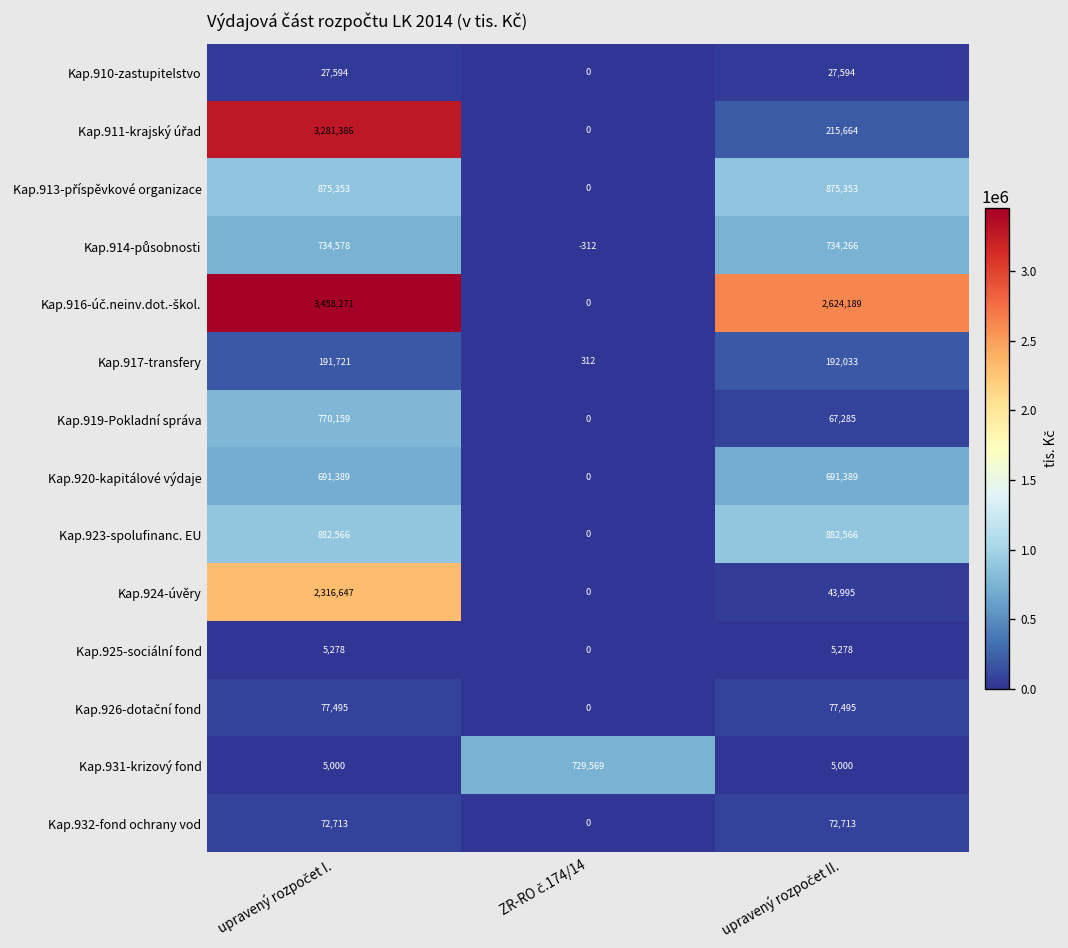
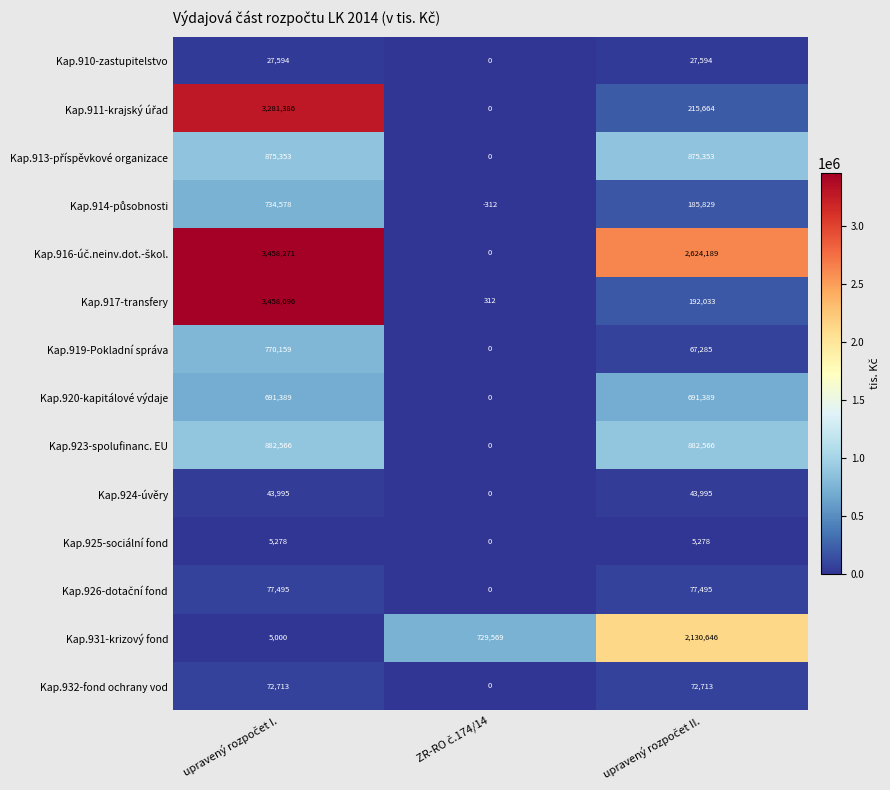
  {
    "Kap.910-zastupitelstvo": {
      "upravený rozpočet I.": "27,594",
      "ZR-RO č.174/14": "0",
      "upravený rozpočet II.": "27,594"
    },
    "Kap.911-krajský úřad": {
      "upravený rozpočet I.": "3,281,386",
      "ZR-RO č.174/14": "0",
      "upravený rozpočet II.": "215,664"
    },
    "Kap.913-příspěvkové organizace": {
      "upravený rozpočet I.": "875,353",
      "ZR-RO č.174/14": "0",
      "upravený rozpočet II.": "875,353"
    },
    "Kap.914-působnosti": {
      "upravený rozpočet I.": "734,578",
      "ZR-RO č.174/14": "-312",
-     "upravený rozpočet II.": "734,266"
+     "upravený rozpočet II.": "185,829"
    },
    "Kap.916-úč.neinv.dot.-škol.": {
      "upravený rozpočet I.": "3,458,271",
      "ZR-RO č.174/14": "0",
      "upravený rozpočet II.": "2,624,189"
    },
    "Kap.917-transfery": {
-     "upravený rozpočet I.": "191,721",
+     "upravený rozpočet I.": "3,458,096",
      "ZR-RO č.174/14": "312",
      "upravený rozpočet II.": "192,033"
    },
    "Kap.919-Pokladní správa": {
      "upravený rozpočet I.": "770,159",
      "ZR-RO č.174/14": "0",
      "upravený rozpočet II.": "67,285"
    },
    "Kap.920-kapitálové výdaje": {
      "upravený rozpočet I.": "691,389",
      "ZR-RO č.174/14": "0",
      "upravený rozpočet II.": "691,389"
    },
    "Kap.923-spolufinanc. EU": {
      "upravený rozpočet I.": "882,566",
      "ZR-RO č.174/14": "0",
      "upravený rozpočet II.": "882,566"
    },
    "Kap.924-úvěry": {
-     "upravený rozpočet I.": "2,316,647",
+     "upravený rozpočet I.": "43,995",
      "ZR-RO č.174/14": "0",
      "upravený rozpočet II.": "43,995"
    },
    "Kap.925-sociální fond": {
      "upravený rozpočet I.": "5,278",
      "ZR-RO č.174/14": "0",
      "upravený rozpočet II.": "5,278"
    },
    "Kap.926-dotační fond": {
      "upravený rozpočet I.": "77,495",
      "ZR-RO č.174/14": "0",
      "upravený rozpočet II.": "77,495"
    },
    "Kap.931-krizový fond": {
      "upravený rozpočet I.": "5,000",
      "ZR-RO č.174/14": "729,569",
-     "upravený rozpočet II.": "5,000"
+     "upravený rozpočet II.": "2,130,646"
    },
    "Kap.932-fond ochrany vod": {
      "upravený rozpočet I.": "72,713",
      "ZR-RO č.174/14": "0",
      "upravený rozpočet II.": "72,713"
    }
  }
